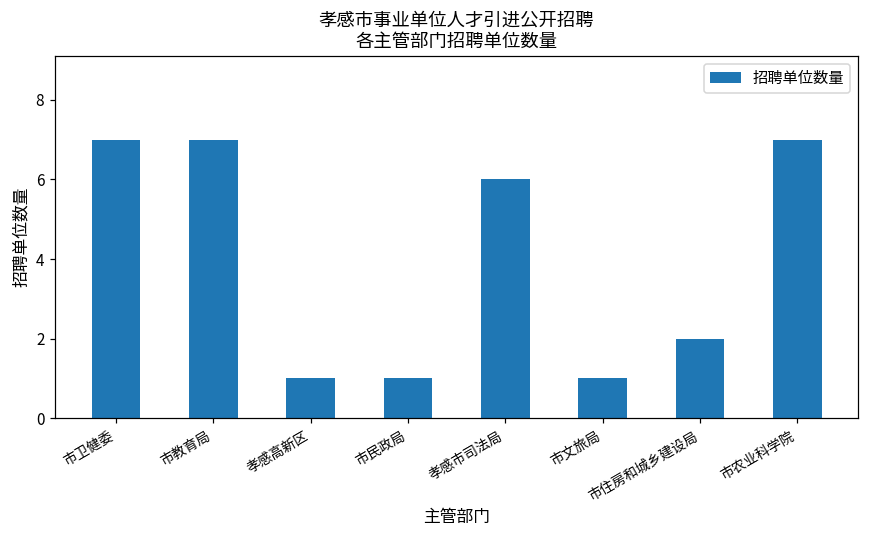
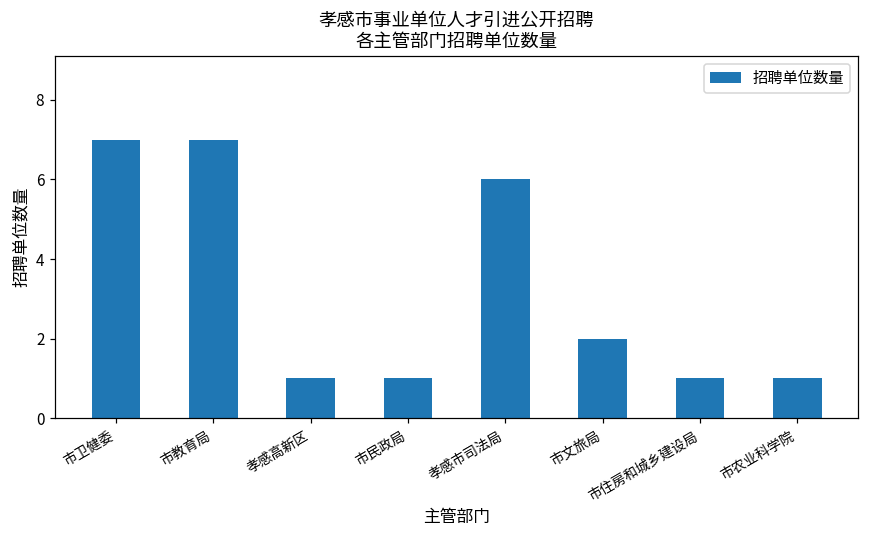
  {
    "市卫健委": 7,
    "市教育局": 7,
    "孝感高新区": 1,
    "市民政局": 1,
    "孝感市司法局": 6,
-   "市文旅局": 1,
-   "市住房和城乡建设局": 2,
-   "市农业科学院": 7
+   "市文旅局": 2,
+   "市住房和城乡建设局": 1,
+   "市农业科学院": 1
  }
